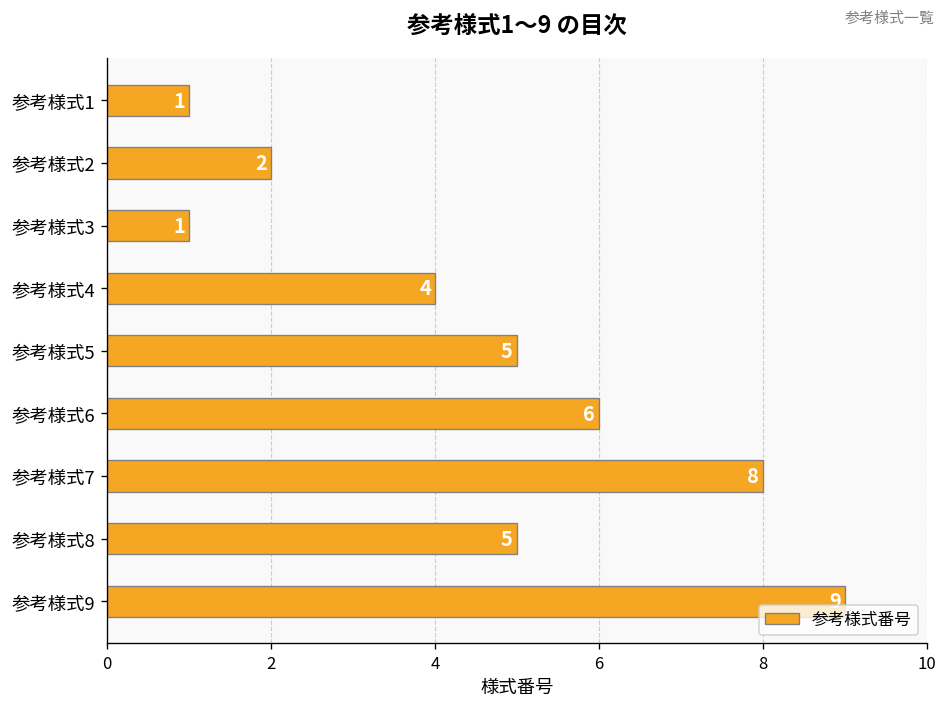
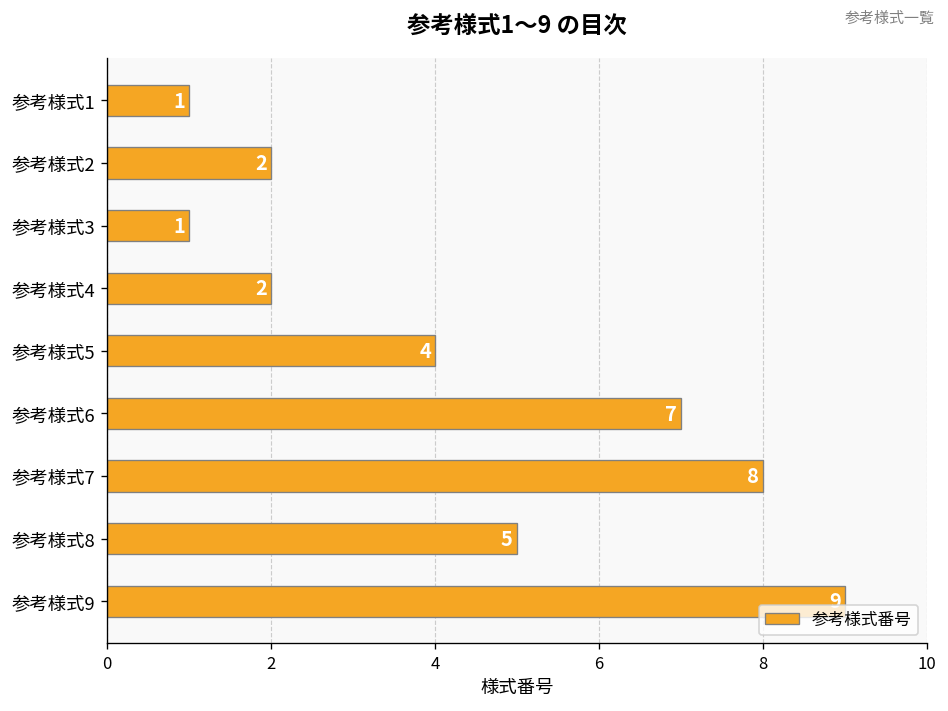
  {
    "参考様式1": 1,
    "参考様式2": 2,
    "参考様式3": 1,
-   "参考様式4": 4,
-   "参考様式5": 5,
-   "参考様式6": 6,
+   "参考様式4": 2,
+   "参考様式5": 4,
+   "参考様式6": 7,
    "参考様式7": 8,
    "参考様式8": 5
  }
